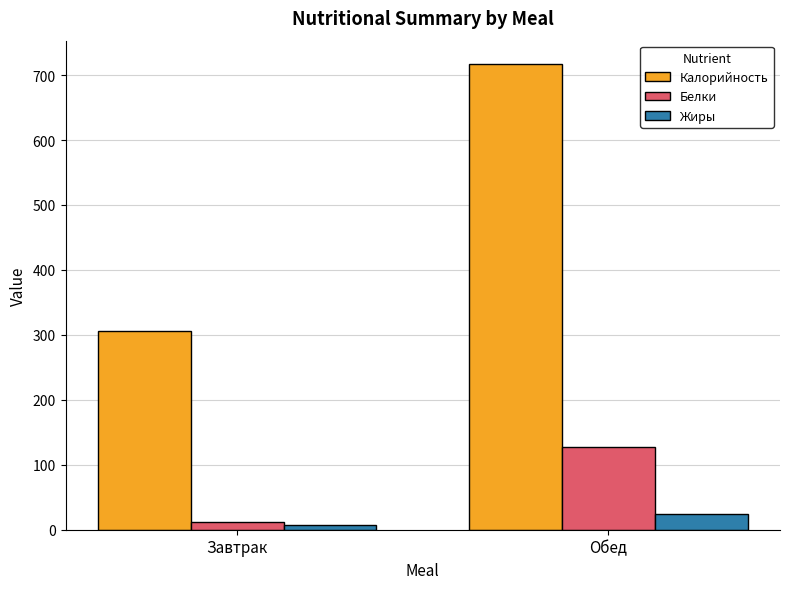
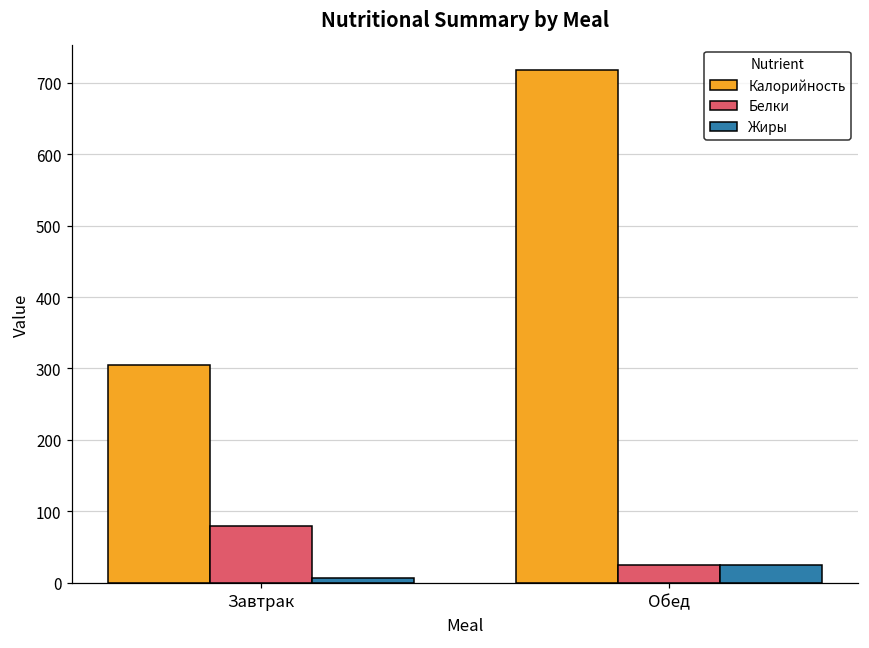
  {
    "Калорийность": {
      "Завтрак": 310,
      "Обед": 720
    },
    "Белки": {
-     "Завтрак": 10,
-     "Обед": 130
+     "Завтрак": 80,
+     "Обед": 20
    },
    "Жиры": {
      "Завтрак": 10,
      "Обед": 20
    }
  }
